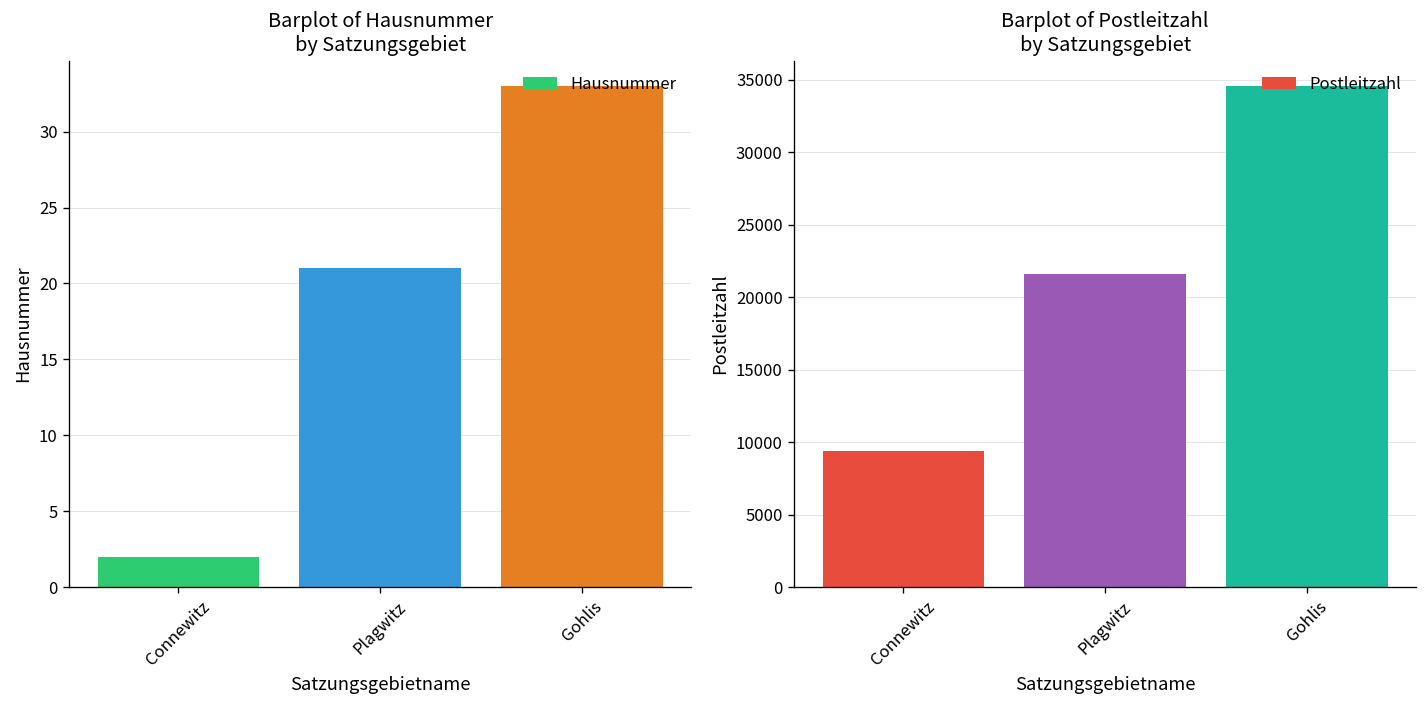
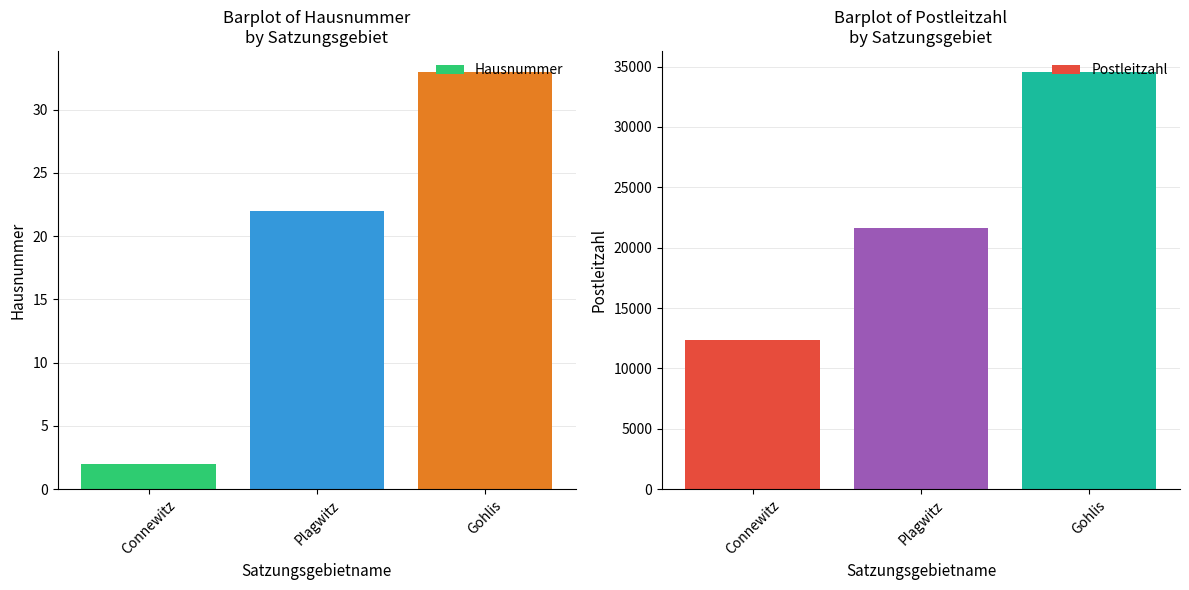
  {
    "Barplot of Hausnummer by Satzungsgebiet": {
      "Connewitz": 2,
-     "Plagwitz": 21,
+     "Plagwitz": 22,
      "Gohlis": 33
    },
    "Barplot of Postleitzahl by Satzungsgebiet": {
-     "Connewitz": 9400,
+     "Connewitz": 12300,
      "Plagwitz": 21600,
      "Gohlis": 34600
    }
  }
